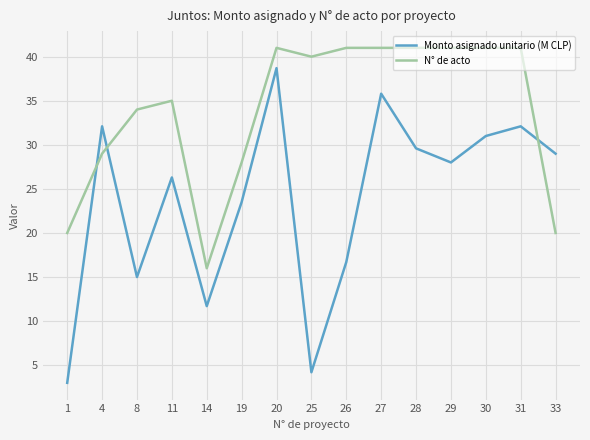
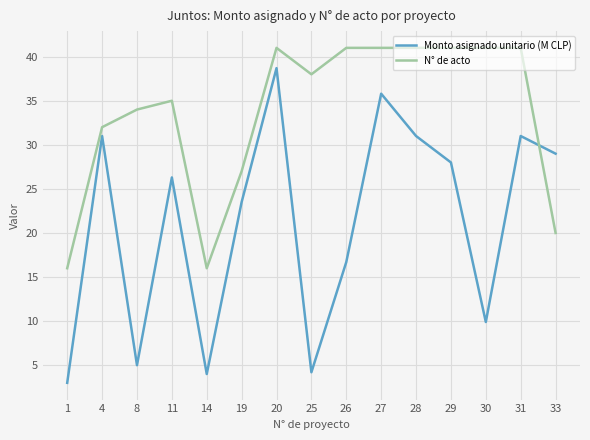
  {
    "Monto asignado unitario (M CLP)": {
      "1": 3,
-     "4": 32,
-     "8": 15,
+     "4": 31,
+     "8": 5,
      "11": 26,
-     "14": 12,
+     "14": 4,
      "19": 24,
      "20": 39,
      "25": 4,
      "26": 17,
      "27": 36,
-     "28": 30,
+     "28": 31,
      "29": 28,
-     "30": 31,
-     "31": 32,
+     "30": 10,
+     "31": 31,
      "33": 29
    },
    "N° de acto": {
-     "1": 20,
-     "4": 29,
+     "1": 16,
+     "4": 32,
      "8": 34,
      "11": 35,
      "14": 16,
-     "19": 28,
+     "19": 27,
      "20": 41,
-     "25": 40,
+     "25": 38,
      "26": 41,
      "27": 41,
      "33": 20
    }
  }
